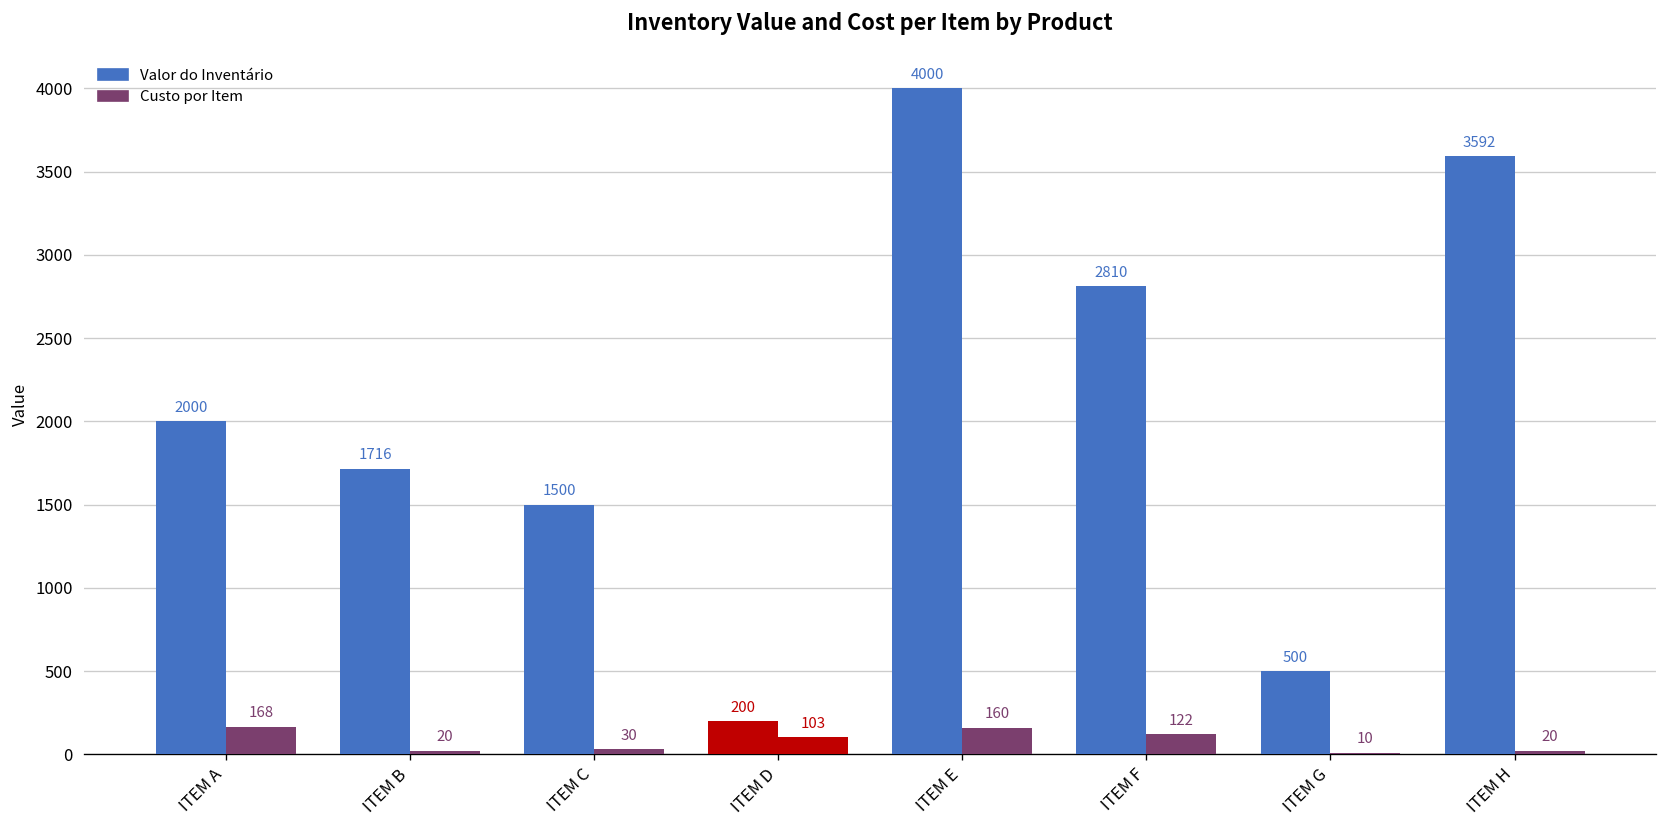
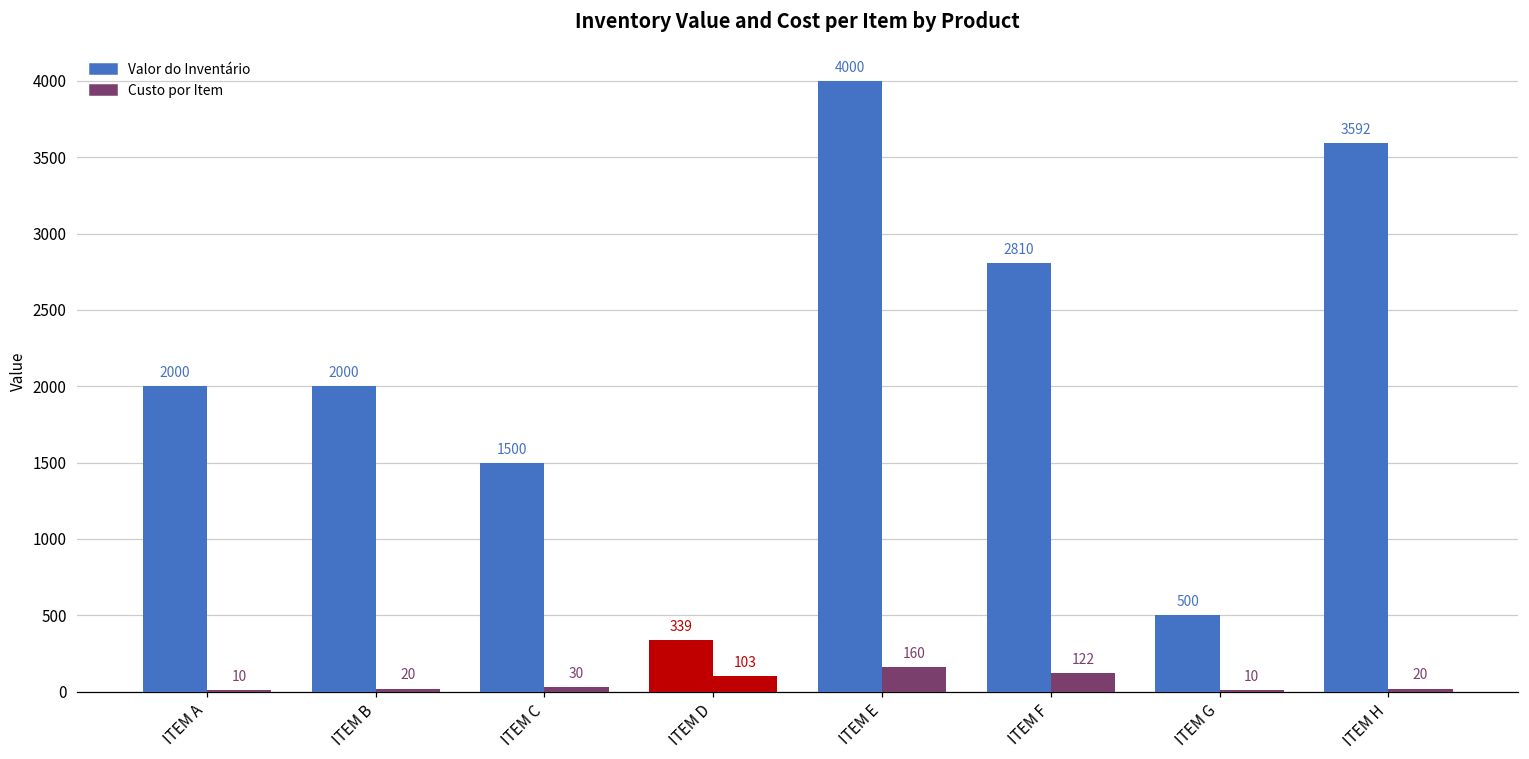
  {
    "Valor do Inventário": {
      "ITEM A": 2000,
-     "ITEM B": 1716,
+     "ITEM B": 2000,
      "ITEM C": 1500,
-     "ITEM D": 200,
+     "ITEM D": 339,
      "ITEM E": 4000,
      "ITEM F": 2810,
      "ITEM G": 500,
      "ITEM H": 3592
    },
    "Custo por Item": {
-     "ITEM A": 168,
+     "ITEM A": 10,
      "ITEM B": 20,
      "ITEM C": 30,
      "ITEM D": 103,
      "ITEM E": 160,
      "ITEM F": 122,
      "ITEM G": 10,
      "ITEM H": 20
    }
  }
